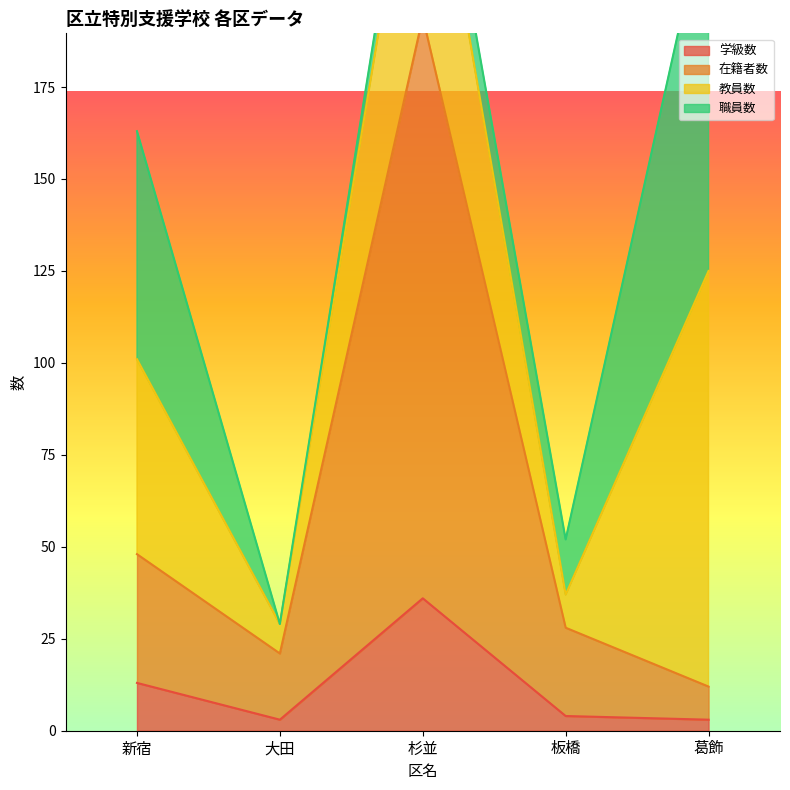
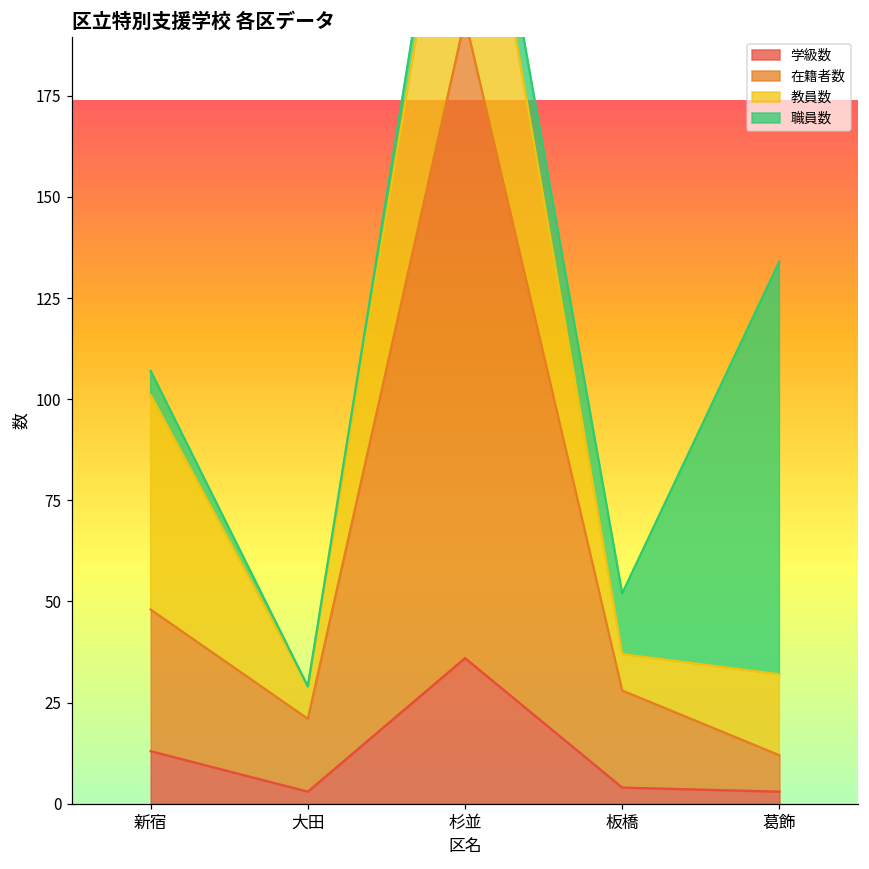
  {
    "教員数": {
      "新宿": 53,
      "板橋": 9,
-     "葛飾": 113
+     "葛飾": 20
    },
    "職員数": {
-     "新宿": 62,
+     "新宿": 6,
      "板橋": 15
    }
  }
